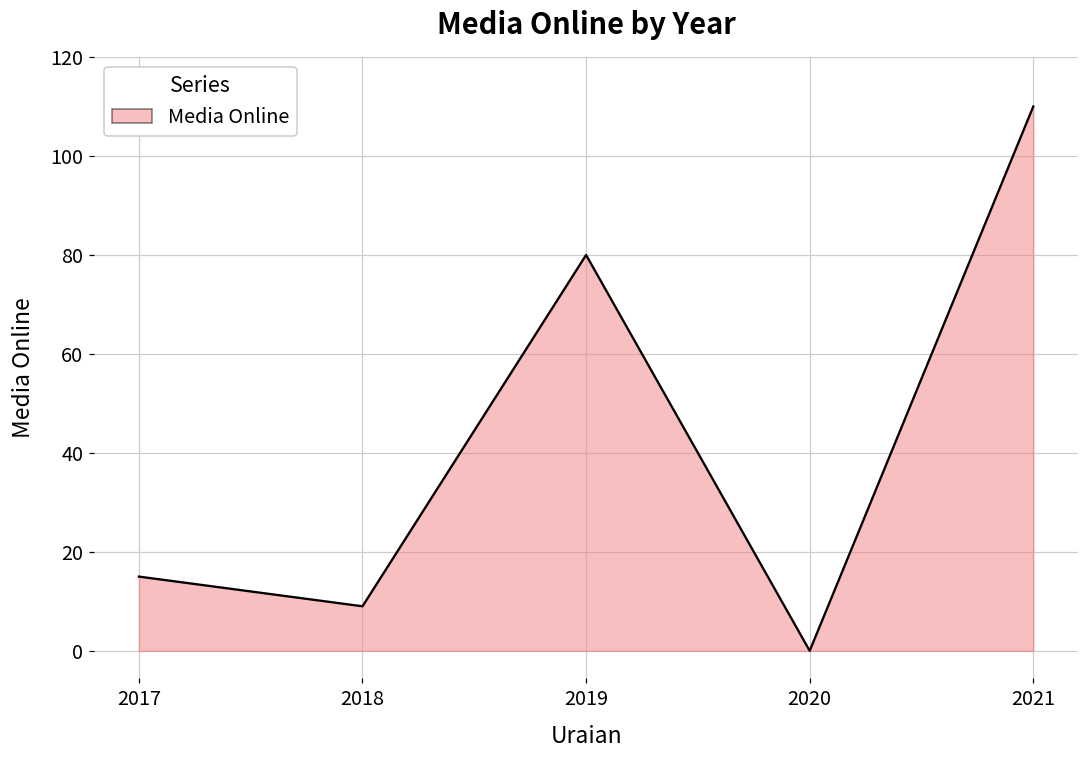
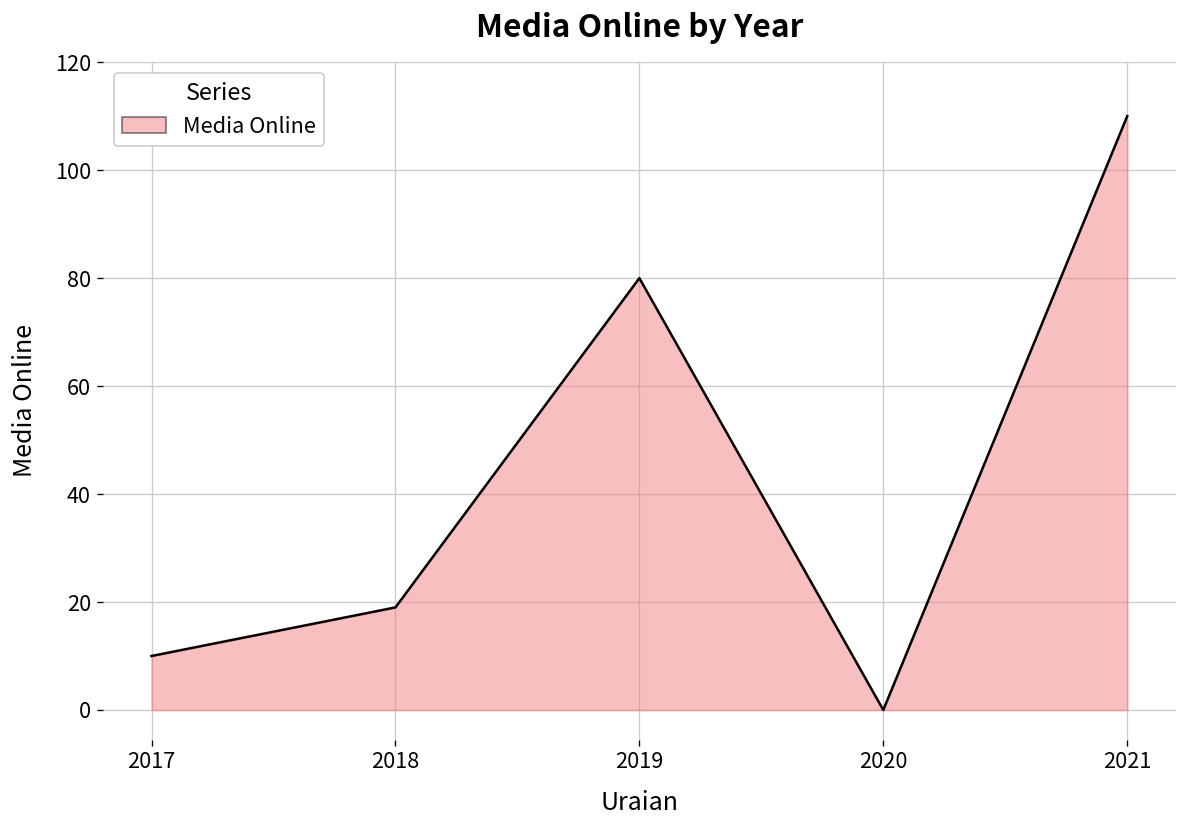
  {
-   "2017": 15,
-   "2018": 9,
+   "2017": 10,
+   "2018": 19,
    "2019": 80,
    "2020": 0,
    "2021": 110
  }
